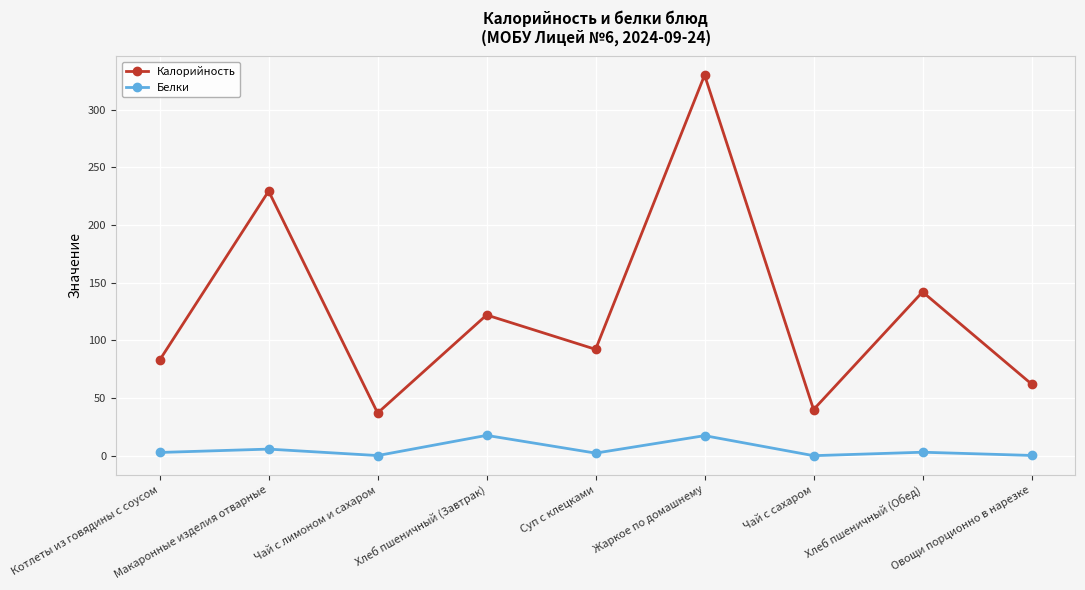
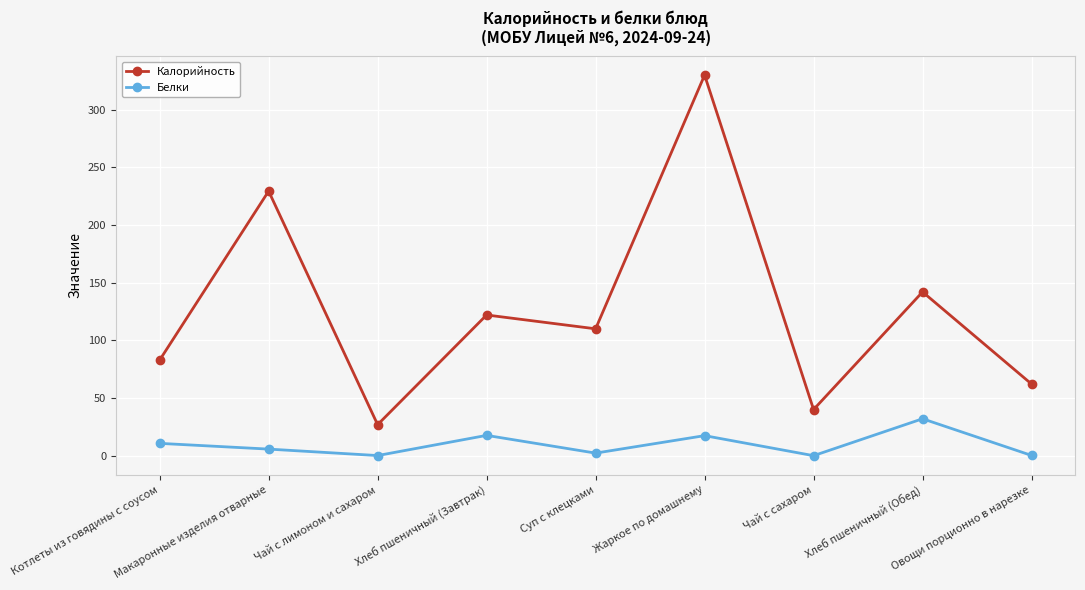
  {
    "Калорийность": {
      "Котлеты из говядины с соусом": 83,
      "Макаронные изделия отварные": 229,
-     "Чай с лимоном и сахаром": 37,
+     "Чай с лимоном и сахаром": 27,
      "Хлеб пшеничный (Завтрак)": 122,
-     "Суп с клецками": 92,
+     "Суп с клецками": 110,
      "Жаркое по домашнему": 330,
      "Чай с сахаром": 40,
      "Хлеб пшеничный (Обед)": 142,
      "Овощи порционно в нарезке": 62
    },
    "Белки": {
-     "Котлеты из говядины с соусом": 3,
+     "Котлеты из говядины с соусом": 11,
      "Макаронные изделия отварные": 6,
      "Чай с лимоном и сахаром": 0,
      "Хлеб пшеничный (Завтрак)": 18,
      "Суп с клецками": 2,
      "Жаркое по домашнему": 17,
      "Чай с сахаром": 0,
-     "Хлеб пшеничный (Обед)": 3,
+     "Хлеб пшеничный (Обед)": 32,
      "Овощи порционно в нарезке": 0
    }
  }
